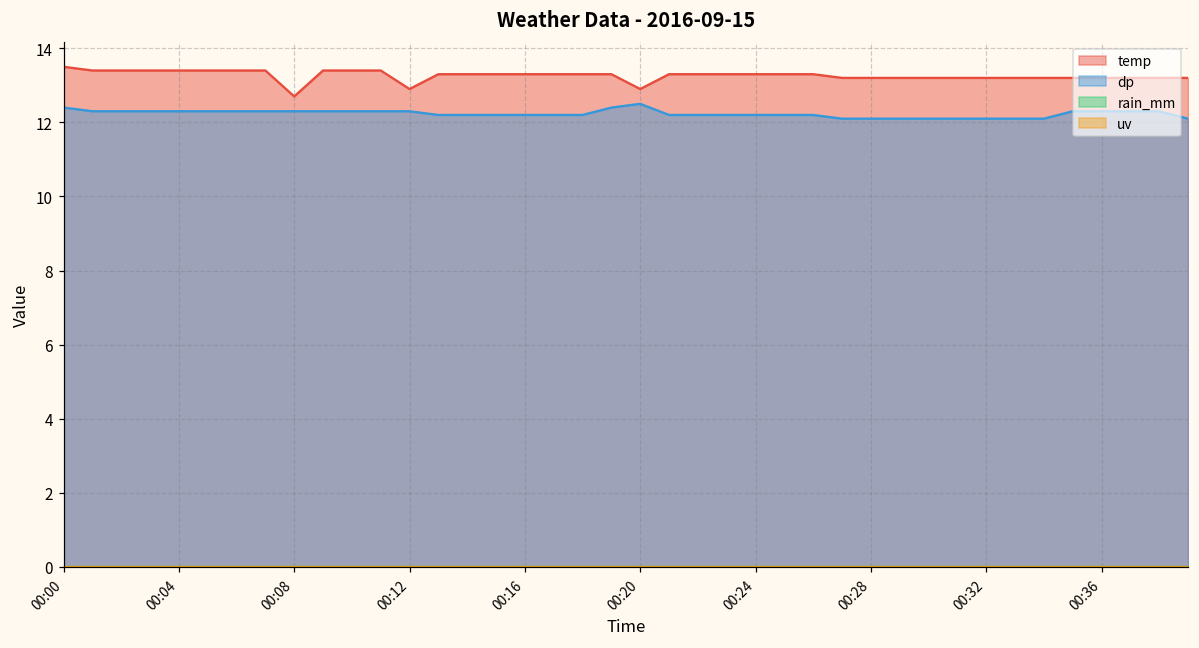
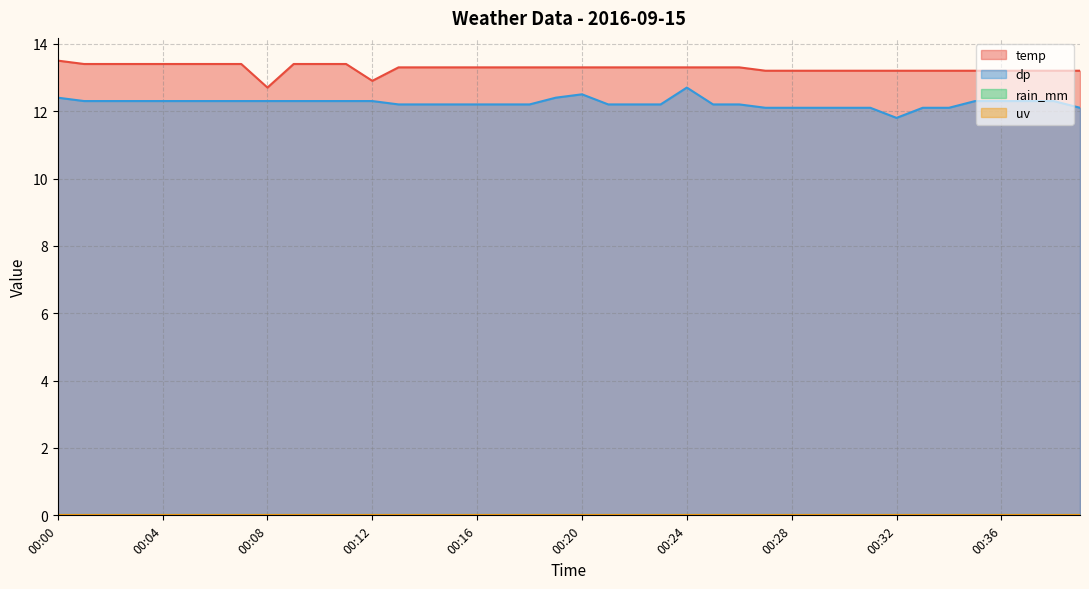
  {
    "temp": {
      "00:00": 13.5,
      "00:04": 13.4,
      "00:08": 12.7,
      "00:12": 12.9,
      "00:16": 13.3,
-     "00:20": 12.9,
+     "00:20": 13.3,
      "00:24": 13.3,
      "00:28": 13.2,
      "00:32": 13.2
    },
    "dp": {
      "00:00": 12.4,
      "00:04": 12.3,
      "00:08": 12.3,
      "00:12": 12.3,
      "00:16": 12.2,
      "00:20": 12.5,
-     "00:24": 12.2,
+     "00:24": 12.7,
      "00:28": 12.1,
-     "00:32": 12.1
+     "00:32": 11.8
    },
    "uv": {
      "00:00": 0.0,
      "00:04": 0.0,
      "00:08": 0.0,
      "00:12": 0.0,
      "00:16": 0.0,
      "00:20": 0.0,
      "00:24": 0.0,
      "00:28": 0.0,
      "00:32": 0.0,
      "00:36": 0.0
    }
  }
